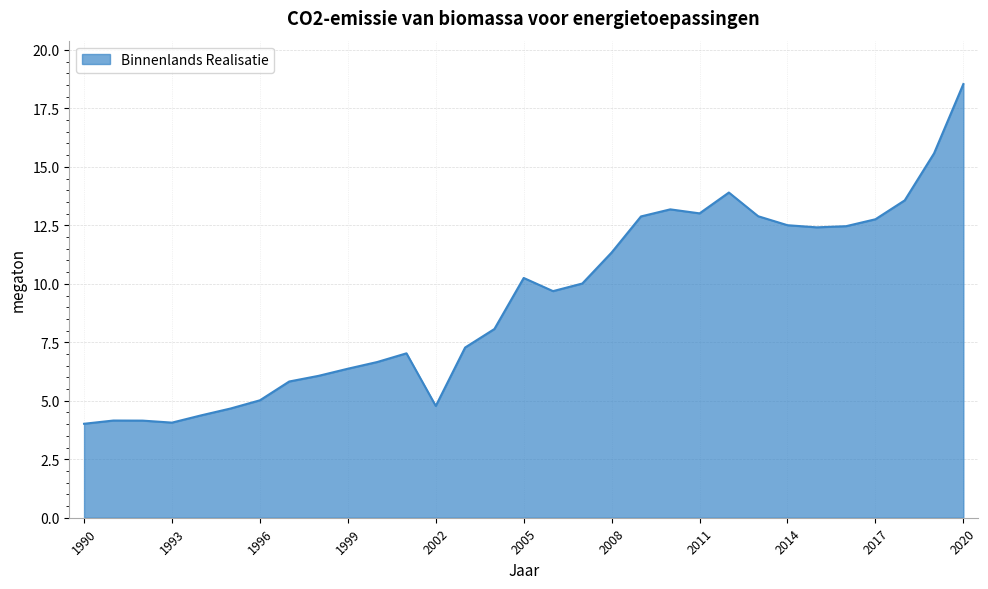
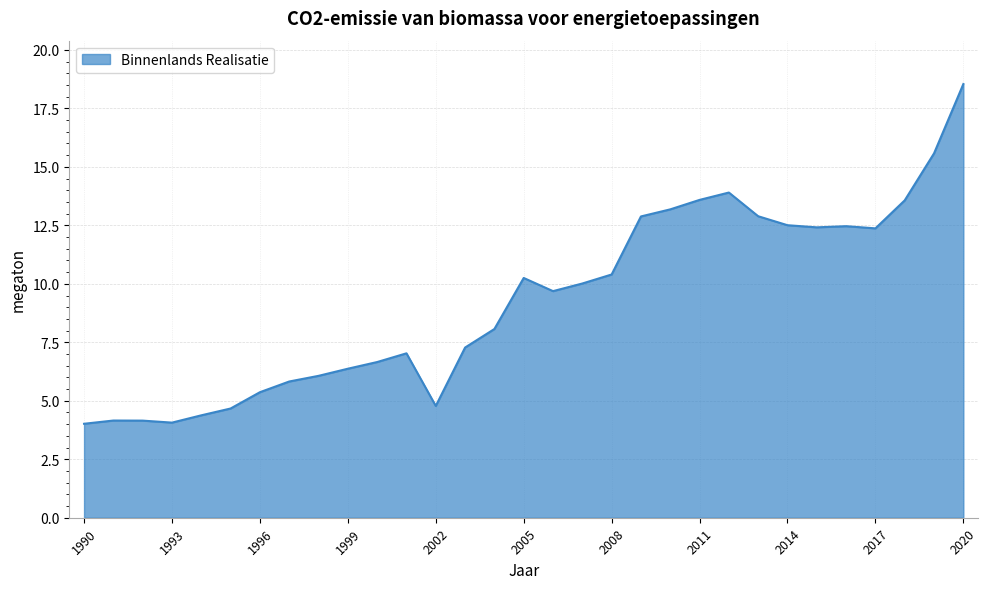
  {
    "1990": 4.0,
    "1993": 4.1,
-   "1996": 5.0,
+   "1996": 5.4,
    "1999": 6.4,
    "2002": 4.8,
    "2005": 10.2,
-   "2008": 11.3,
-   "2011": 13.0,
+   "2008": 10.4,
+   "2011": 13.6,
    "2014": 12.5,
-   "2017": 12.8,
+   "2017": 12.4,
    "2020": 18.5
  }
